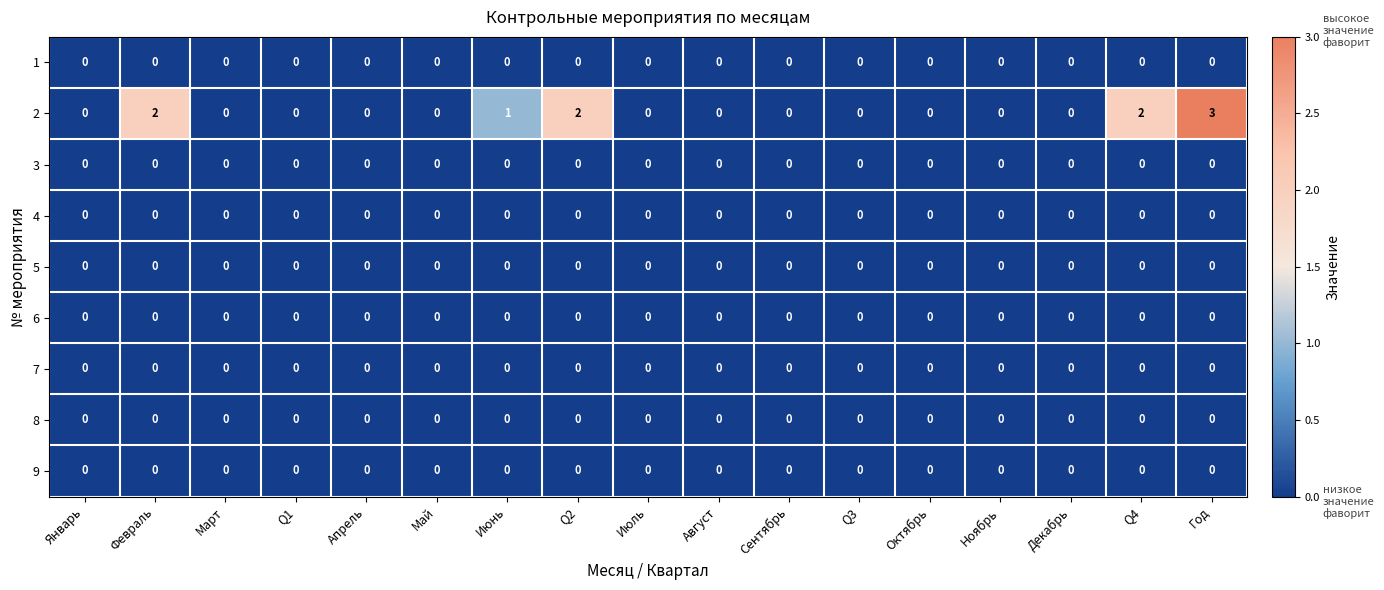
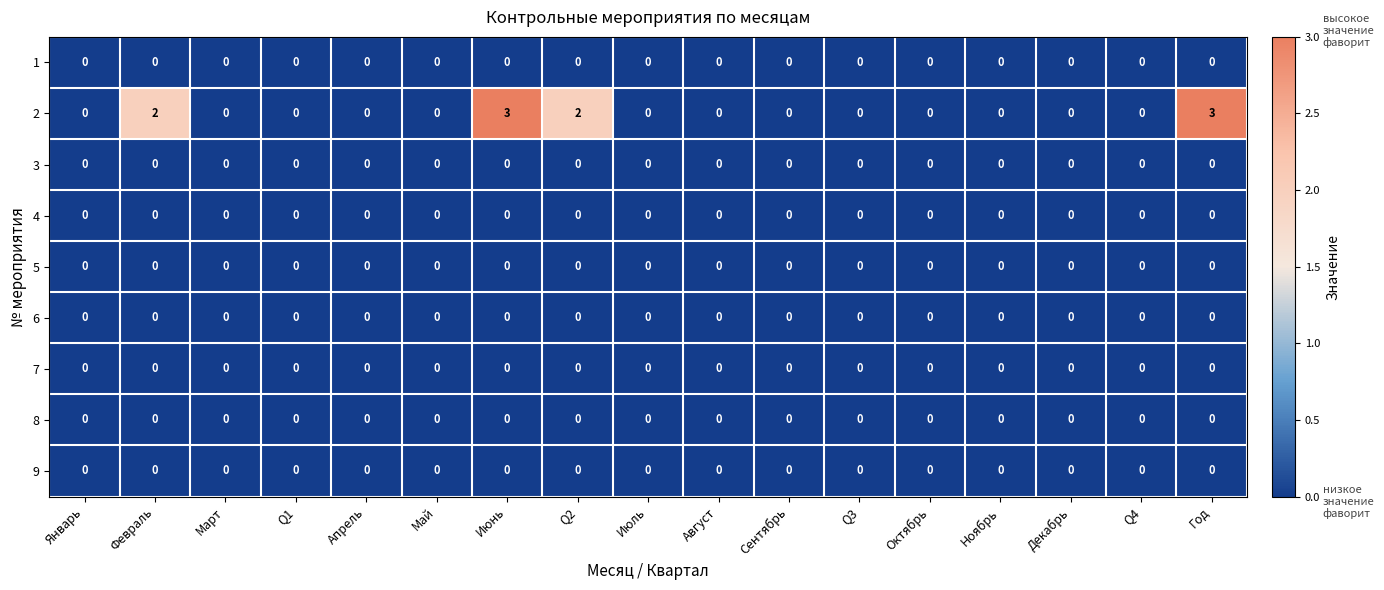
  {
    "1": {
      "Январь": 0,
      "Февраль": 0,
      "Март": 0,
      "Q1": 0,
      "Апрель": 0,
      "Май": 0,
      "Июнь": 0,
      "Q2": 0,
      "Июль": 0,
      "Август": 0,
      "Сентябрь": 0,
      "Q3": 0,
      "Октябрь": 0,
      "Ноябрь": 0,
      "Декабрь": 0,
      "Q4": 0,
      "Год": 0
    },
    "2": {
      "Январь": 0,
      "Февраль": 2,
      "Март": 0,
      "Q1": 0,
      "Апрель": 0,
      "Май": 0,
-     "Июнь": 1,
+     "Июнь": 3,
      "Q2": 2,
      "Июль": 0,
      "Август": 0,
      "Сентябрь": 0,
      "Q3": 0,
      "Октябрь": 0,
      "Ноябрь": 0,
      "Декабрь": 0,
-     "Q4": 2,
+     "Q4": 0,
      "Год": 3
    },
    "3": {
      "Январь": 0,
      "Февраль": 0,
      "Март": 0,
      "Q1": 0,
      "Апрель": 0,
      "Май": 0,
      "Июнь": 0,
      "Q2": 0,
      "Июль": 0,
      "Август": 0,
      "Сентябрь": 0,
      "Q3": 0,
      "Октябрь": 0,
      "Ноябрь": 0,
      "Декабрь": 0,
      "Q4": 0,
      "Год": 0
    },
    "4": {
      "Январь": 0,
      "Февраль": 0,
      "Март": 0,
      "Q1": 0,
      "Апрель": 0,
      "Май": 0,
      "Июнь": 0,
      "Q2": 0,
      "Июль": 0,
      "Август": 0,
      "Сентябрь": 0,
      "Q3": 0,
      "Октябрь": 0,
      "Ноябрь": 0,
      "Декабрь": 0,
      "Q4": 0,
      "Год": 0
    },
    "5": {
      "Январь": 0,
      "Февраль": 0,
      "Март": 0,
      "Q1": 0,
      "Апрель": 0,
      "Май": 0,
      "Июнь": 0,
      "Q2": 0,
      "Июль": 0,
      "Август": 0,
      "Сентябрь": 0,
      "Q3": 0,
      "Октябрь": 0,
      "Ноябрь": 0,
      "Декабрь": 0,
      "Q4": 0,
      "Год": 0
    },
    "6": {
      "Январь": 0,
      "Февраль": 0,
      "Март": 0,
      "Q1": 0,
      "Апрель": 0,
      "Май": 0,
      "Июнь": 0,
      "Q2": 0,
      "Июль": 0,
      "Август": 0,
      "Сентябрь": 0,
      "Q3": 0,
      "Октябрь": 0,
      "Ноябрь": 0,
      "Декабрь": 0,
      "Q4": 0,
      "Год": 0
    },
    "7": {
      "Январь": 0,
      "Февраль": 0,
      "Март": 0,
      "Q1": 0,
      "Апрель": 0,
      "Май": 0,
      "Июнь": 0,
      "Q2": 0,
      "Июль": 0,
      "Август": 0,
      "Сентябрь": 0,
      "Q3": 0,
      "Октябрь": 0,
      "Ноябрь": 0,
      "Декабрь": 0,
      "Q4": 0,
      "Год": 0
    },
    "8": {
      "Январь": 0,
      "Февраль": 0,
      "Март": 0,
      "Q1": 0,
      "Апрель": 0,
      "Май": 0,
      "Июнь": 0,
      "Q2": 0,
      "Июль": 0,
      "Август": 0,
      "Сентябрь": 0,
      "Q3": 0,
      "Октябрь": 0,
      "Ноябрь": 0,
      "Декабрь": 0,
      "Q4": 0,
      "Год": 0
    },
    "9": {
      "Январь": 0,
      "Февраль": 0,
      "Март": 0,
      "Q1": 0,
      "Апрель": 0,
      "Май": 0,
      "Июнь": 0,
      "Q2": 0,
      "Июль": 0,
      "Август": 0,
      "Сентябрь": 0,
      "Q3": 0,
      "Октябрь": 0,
      "Ноябрь": 0,
      "Декабрь": 0,
      "Q4": 0,
      "Год": 0
    }
  }
